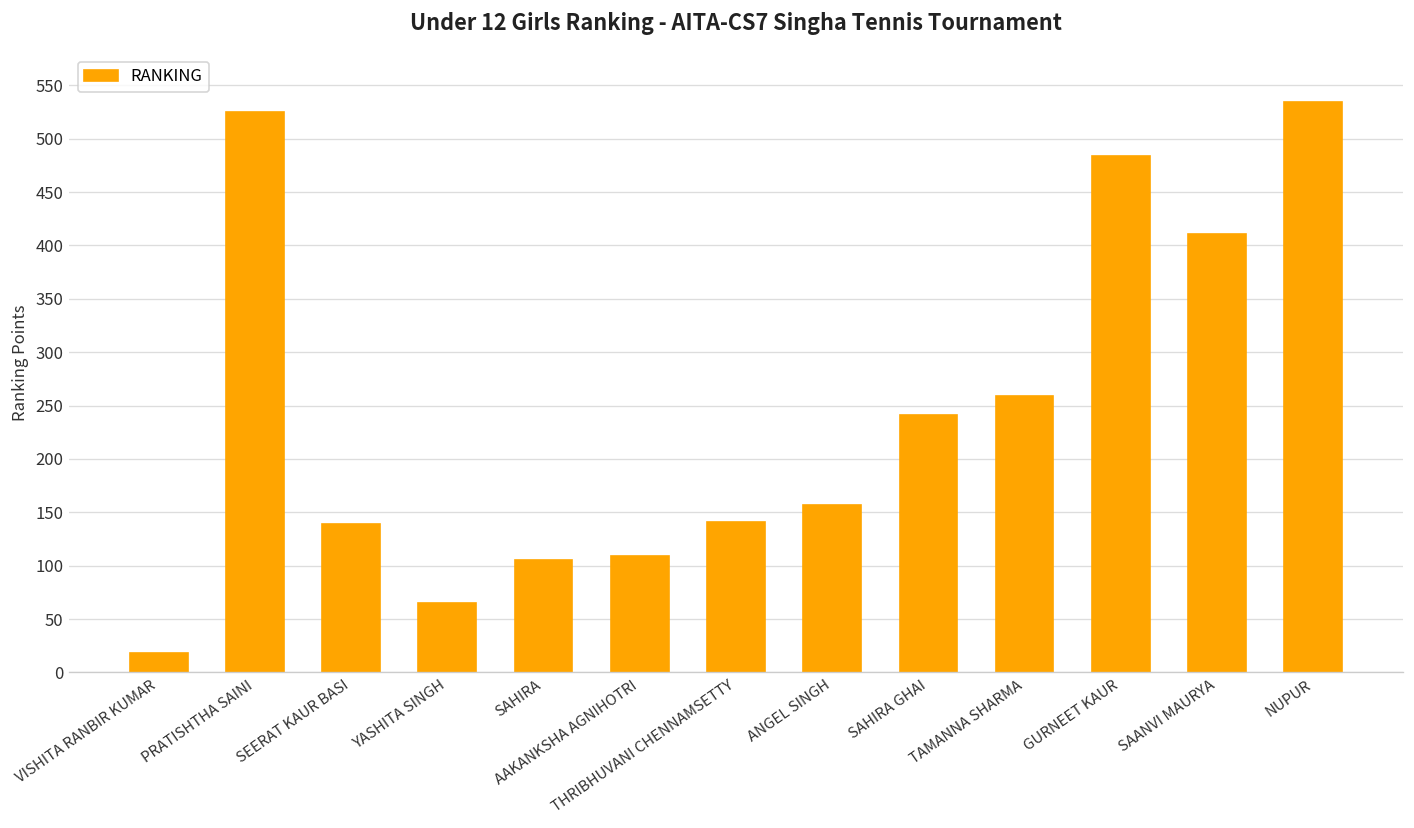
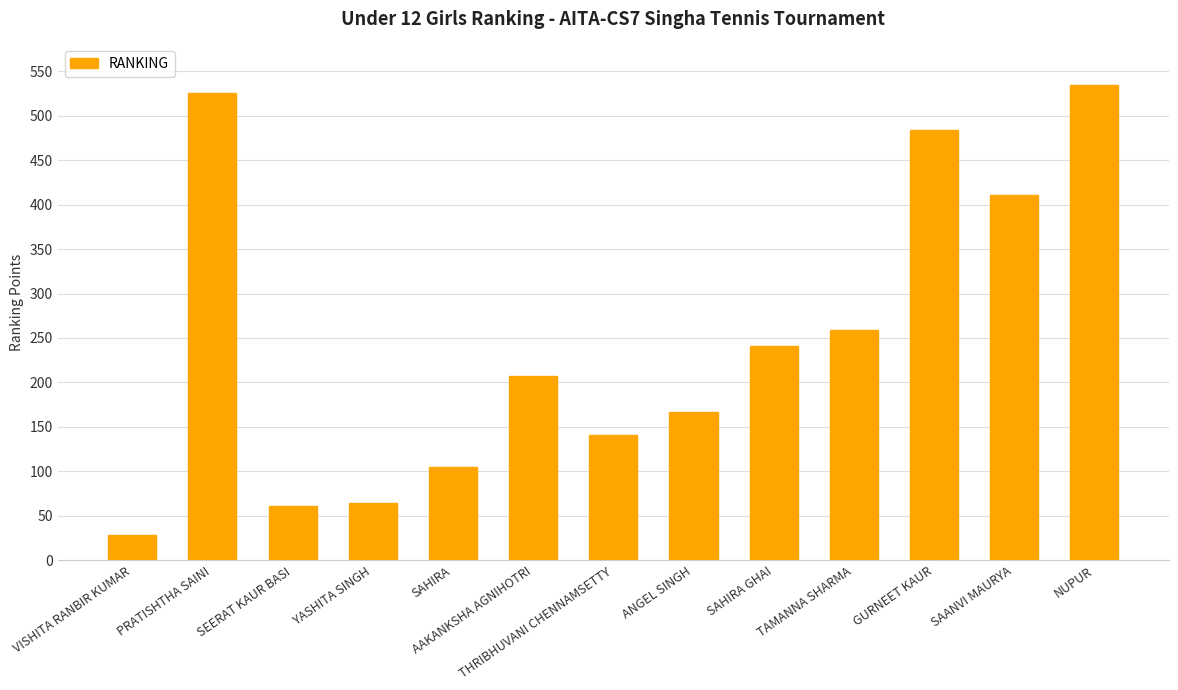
  {
-   "VISHITA RANBIR KUMAR": 20,
+   "VISHITA RANBIR KUMAR": 30,
    "PRATISHTHA SAINI": 530,
-   "SEERAT KAUR BASI": 140,
+   "SEERAT KAUR BASI": 60,
    "YASHITA SINGH": 70,
    "SAHIRA": 110,
-   "AAKANKSHA AGNIHOTRI": 110,
+   "AAKANKSHA AGNIHOTRI": 210,
    "THRIBHUVANI CHENNAMSETTY": 140,
-   "ANGEL SINGH": 160,
+   "ANGEL SINGH": 170,
    "SAHIRA GHAI": 240,
    "TAMANNA SHARMA": 260,
    "GURNEET KAUR": 480,
    "SAANVI MAURYA": 410,
    "NUPUR": 530
  }
